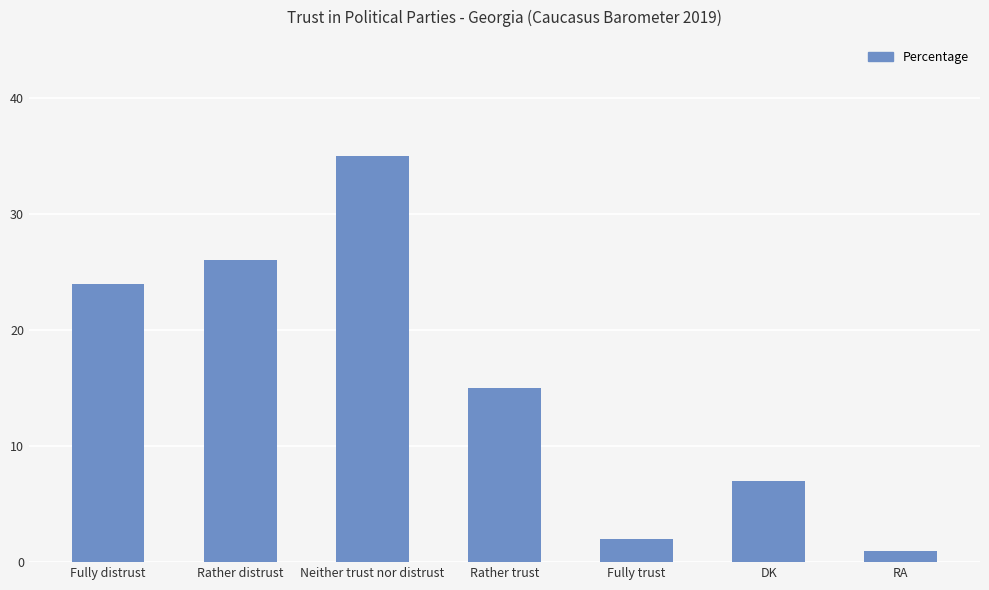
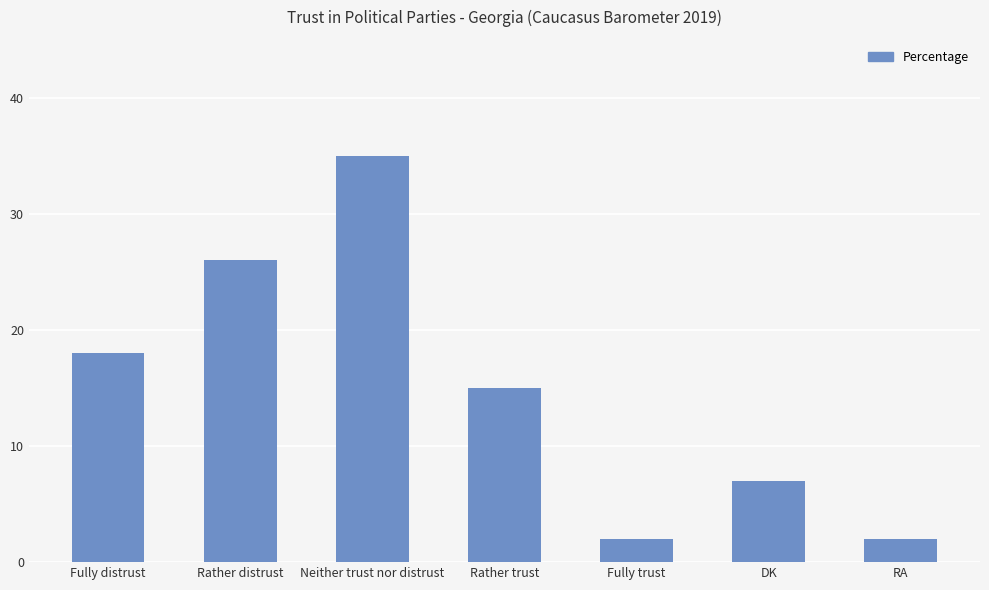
  {
-   "Fully distrust": 24,
+   "Fully distrust": 18,
    "Rather distrust": 26,
    "Neither trust nor distrust": 35,
    "Rather trust": 15,
    "Fully trust": 2,
    "DK": 7,
-   "RA": 1
+   "RA": 2
  }
